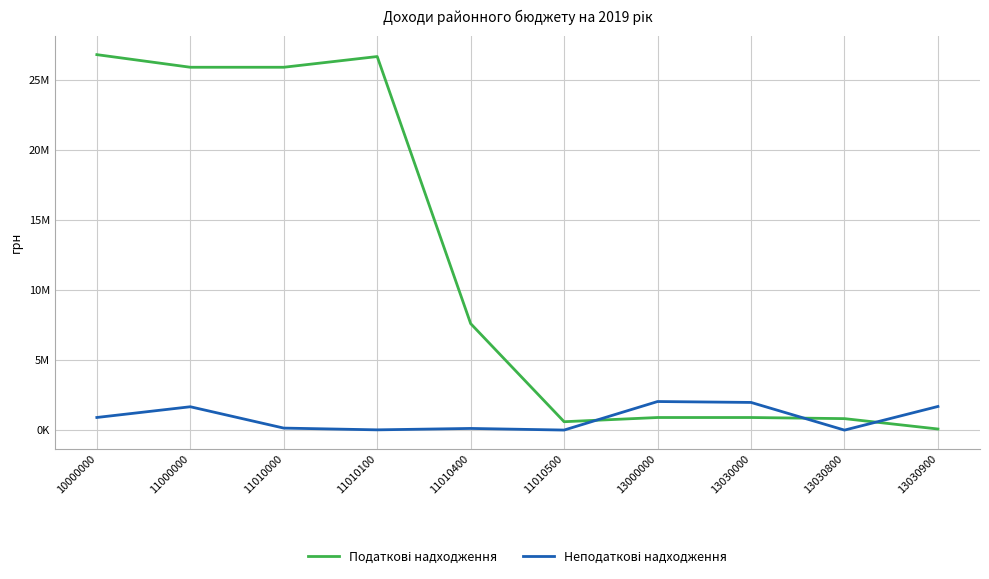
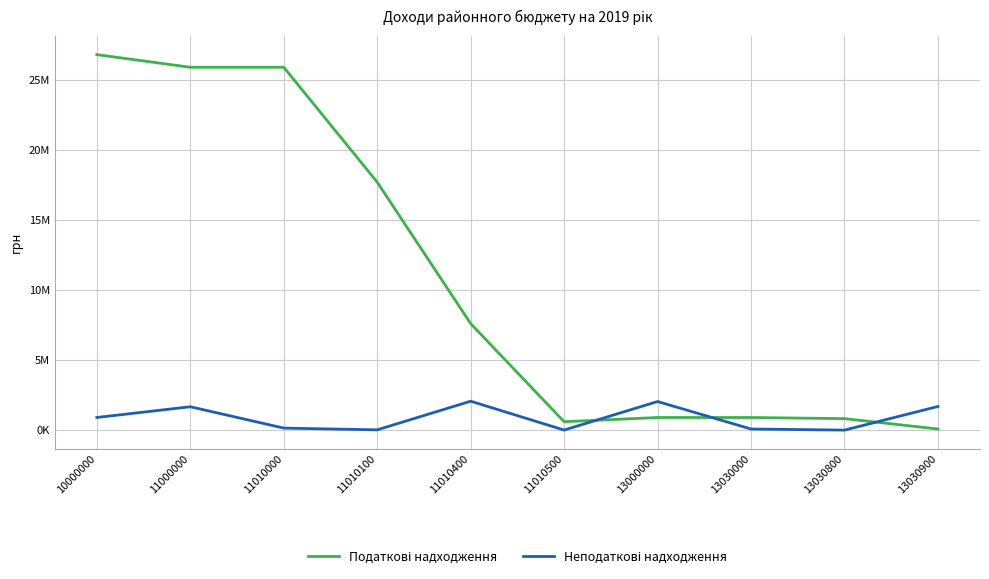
  {
    "Податкові надходження": {
      "10000000": 26800000,
      "11000000": 25900000,
      "11010000": 25900000,
-     "11010100": 26700000,
+     "11010100": 17700000,
      "11010400": 7600000,
      "11010500": 600000,
      "13000000": 900000,
      "13030000": 900000,
      "13030800": 800000,
      "13030900": 100000
    },
    "Неподаткові надходження": {
      "10000000": 900000,
      "11000000": 1700000,
      "11010000": 100000,
      "11010100": 0,
-     "11010400": 100000,
+     "11010400": 2100000,
      "11010500": 0,
      "13000000": 2000000,
-     "13030000": 2000000,
+     "13030000": 100000,
      "13030800": 0,
      "13030900": 1700000
    }
  }
